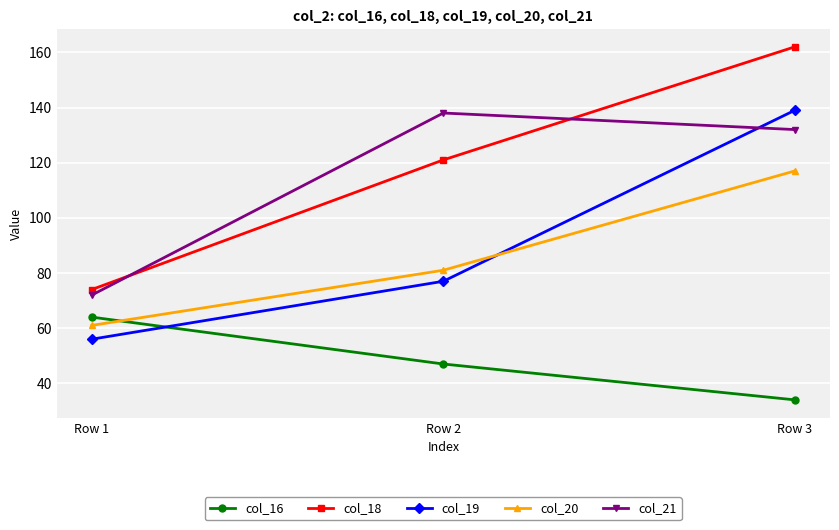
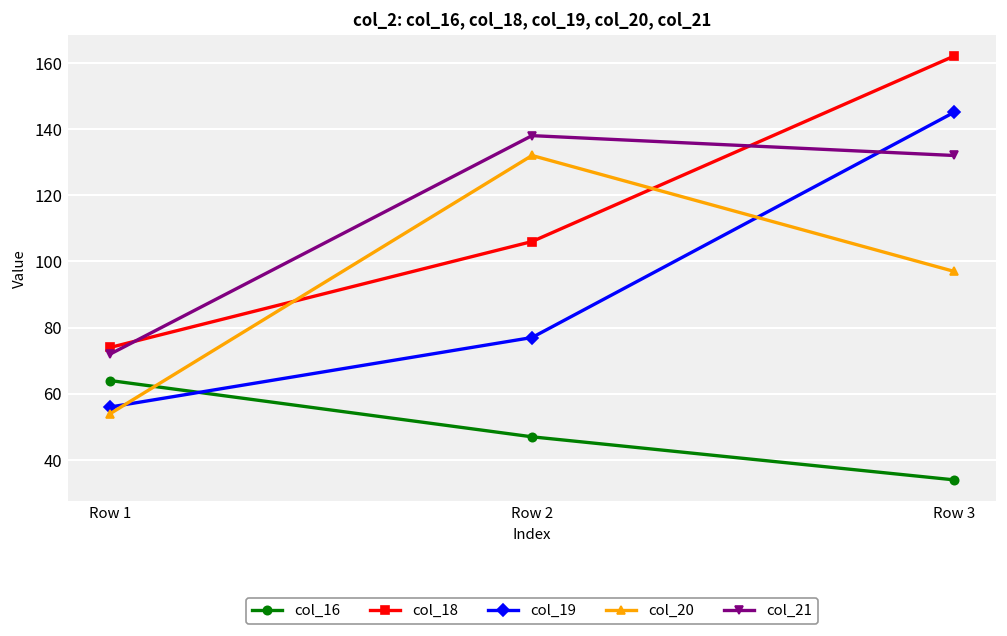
  {
    "col_16": {
      "Row 1": 64,
      "Row 2": 47,
      "Row 3": 34
    },
    "col_18": {
      "Row 1": 74,
-     "Row 2": 121,
+     "Row 2": 106,
      "Row 3": 162
    },
    "col_19": {
      "Row 1": 56,
      "Row 2": 77,
-     "Row 3": 139
+     "Row 3": 145
    },
    "col_20": {
-     "Row 1": 61,
-     "Row 2": 81,
-     "Row 3": 117
+     "Row 1": 54,
+     "Row 2": 132,
+     "Row 3": 97
    },
    "col_21": {
      "Row 1": 72,
      "Row 2": 138,
      "Row 3": 132
    }
  }
